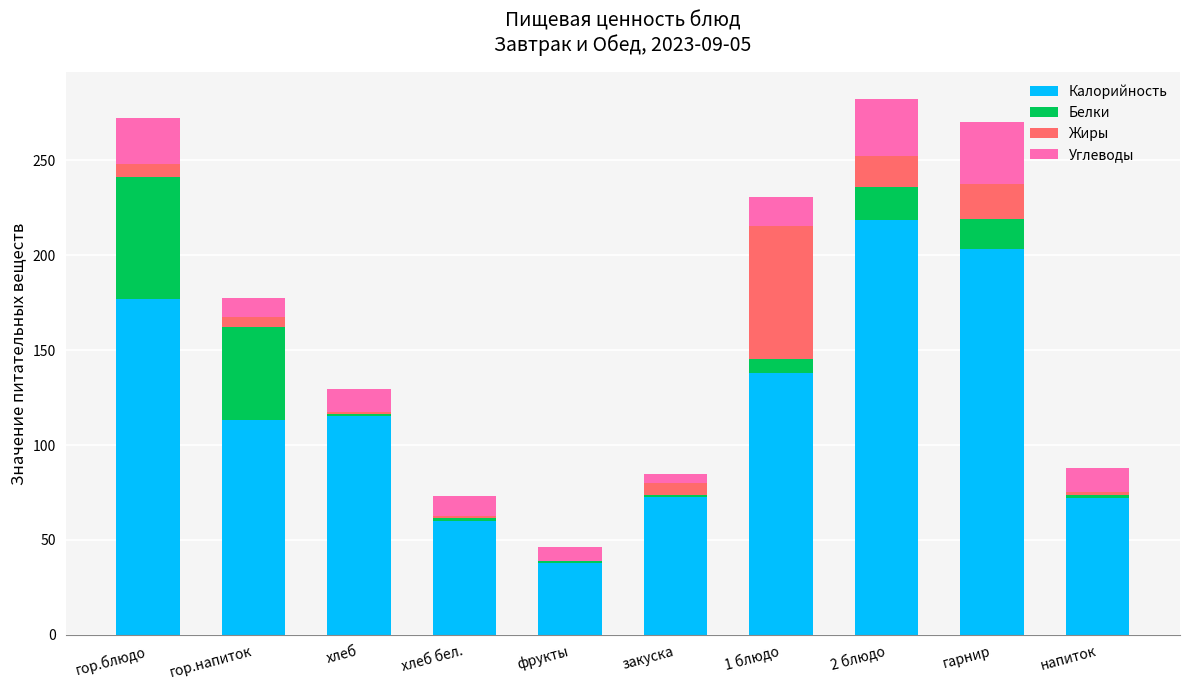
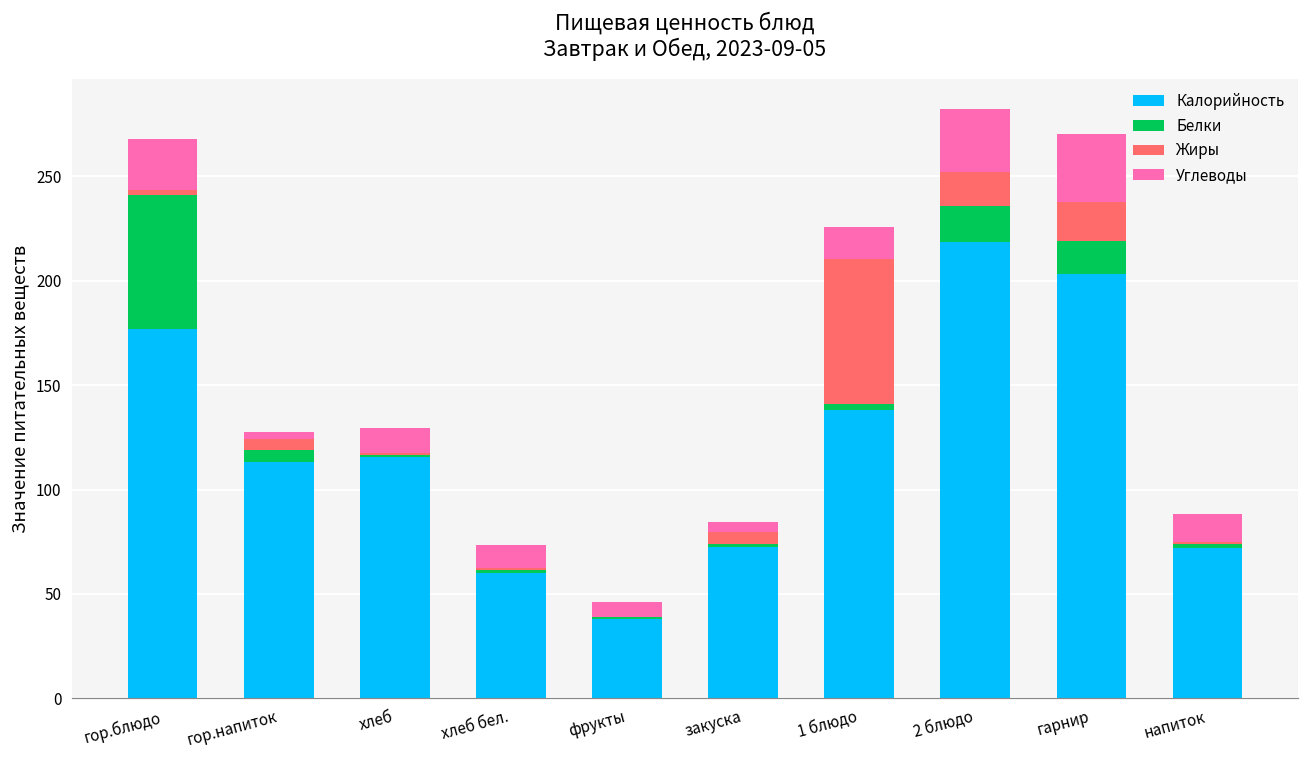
  {
    "Калорийность": {
      "гор.блюдо": 177,
      "гор.напиток": 113,
      "хлеб": 116,
      "хлеб бел.": 60,
      "фрукты": 38,
      "закуска": 73,
      "1 блюдо": 138,
      "2 блюдо": 218,
      "гарнир": 203,
      "напиток": 72
    },
    "Белки": {
      "гор.блюдо": 64,
-     "гор.напиток": 49,
+     "гор.напиток": 6,
      "хлеб бел.": 2,
-     "1 блюдо": 7,
+     "1 блюдо": 3,
      "2 блюдо": 17,
      "гарнир": 16,
      "напиток": 2
    },
    "Жиры": {
-     "гор.блюдо": 7,
+     "гор.блюдо": 2,
      "гор.напиток": 5,
      "фрукты": 0,
      "закуска": 6,
      "1 блюдо": 70,
      "2 блюдо": 16,
      "гарнир": 19
    },
    "Углеводы": {
      "гор.блюдо": 24,
-     "гор.напиток": 10,
+     "гор.напиток": 3,
      "хлеб": 12,
      "хлеб бел.": 11,
      "фрукты": 8,
      "закуска": 5,
      "1 блюдо": 15,
      "2 блюдо": 30,
      "гарнир": 33,
      "напиток": 13
    }
  }
